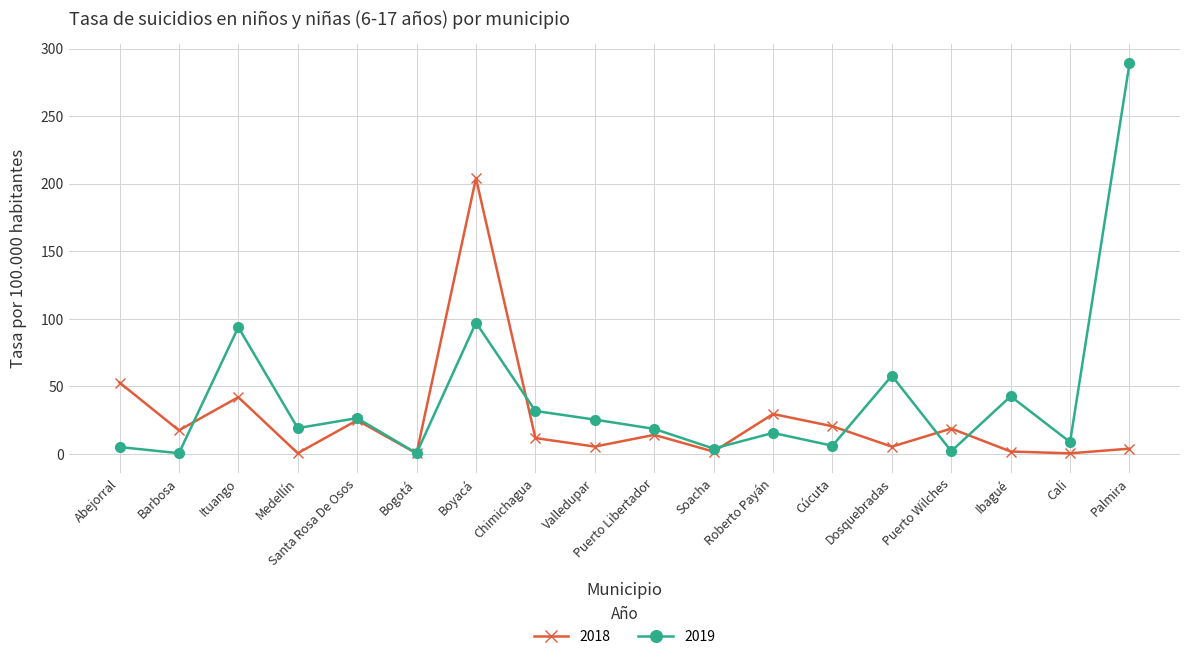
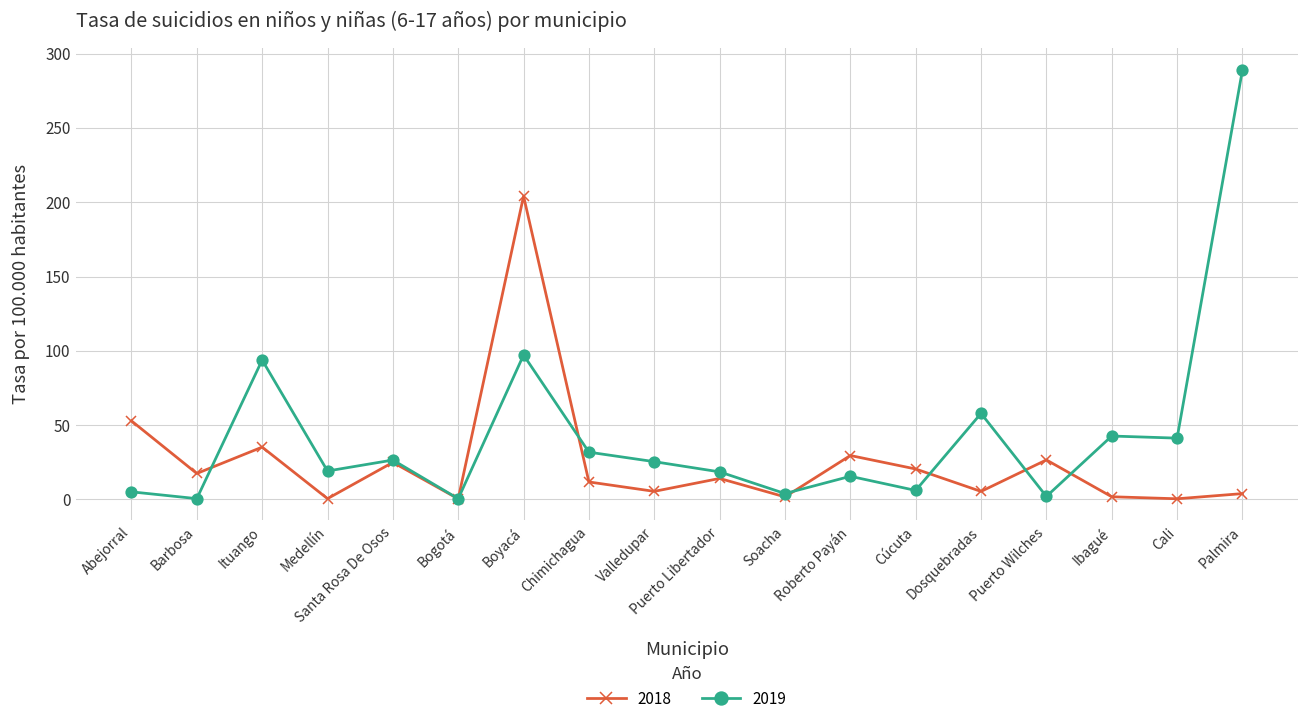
  {
    "2018": {
      "Abejorral": 53,
      "Barbosa": 17,
-     "Ituango": 42,
+     "Ituango": 35,
      "Medellín": 1,
      "Boyacá": 204,
      "Chimichagua": 12,
      "Valledupar": 5,
      "Puerto Libertador": 14,
      "Soacha": 2,
      "Roberto Payán": 30,
      "Cúcuta": 21,
      "Dosquebradas": 5,
-     "Puerto Wilches": 19,
+     "Puerto Wilches": 27,
      "Ibagué": 2,
      "Cali": 0,
      "Palmira": 4
    },
    "2019": {
      "Abejorral": 5,
      "Barbosa": 1,
      "Ituango": 94,
      "Medellín": 19,
      "Boyacá": 97,
      "Chimichagua": 32,
      "Valledupar": 25,
      "Puerto Libertador": 19,
      "Soacha": 4,
      "Roberto Payán": 16,
      "Cúcuta": 6,
      "Dosquebradas": 58,
      "Puerto Wilches": 2,
      "Ibagué": 43,
-     "Cali": 9,
+     "Cali": 41,
      "Palmira": 289
    }
  }
